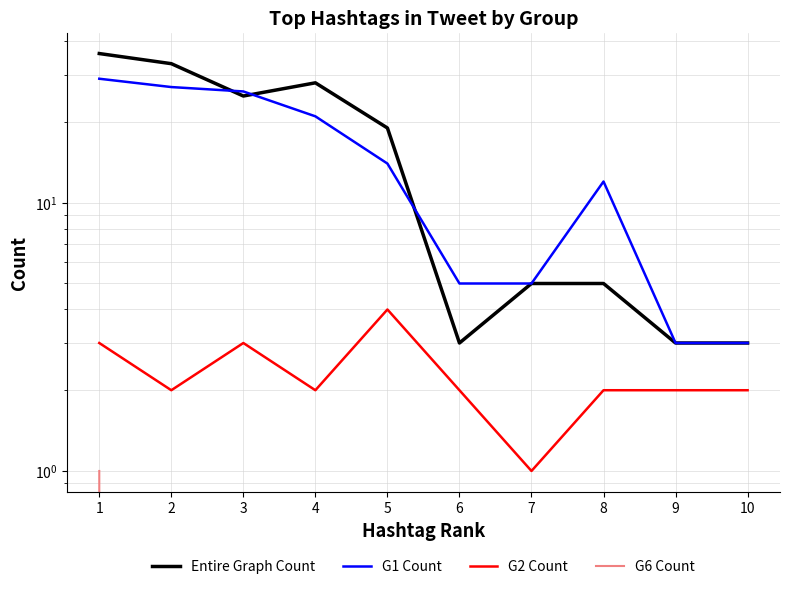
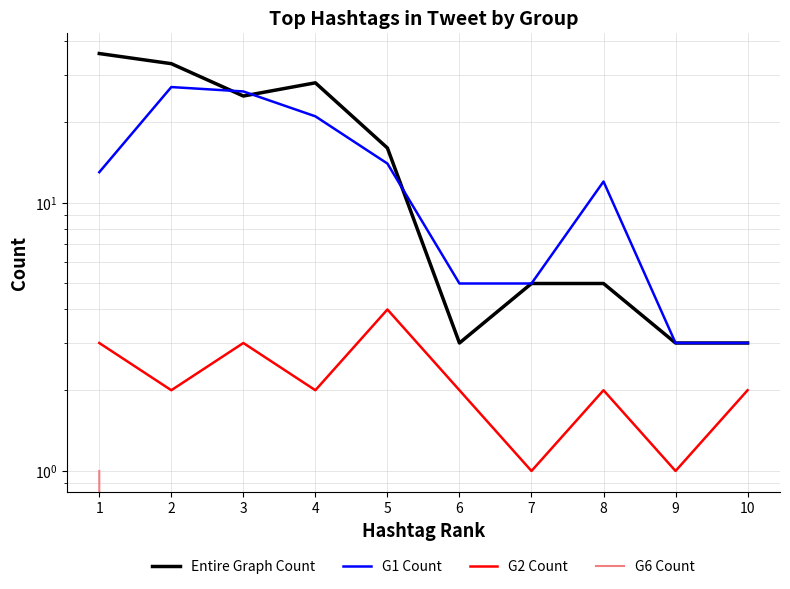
  {
    "Entire Graph Count": {
      "1": 36,
      "2": 33,
      "3": 25,
      "4": 28,
-     "5": 19,
+     "5": 16,
      "6": 3,
      "8": 5
    },
    "G1 Count": {
-     "1": 29,
+     "1": 13,
      "2": 27,
      "3": 26,
      "4": 21,
      "5": 14,
      "6": 5,
      "8": 12
    },
    "G2 Count": {
      "1": 3,
      "2": 2,
      "3": 3,
      "4": 2,
      "5": 4,
      "6": 2,
      "7": 1,
      "8": 2,
-     "9": 2,
+     "9": 1,
      "10": 2
    },
    "G6 Count": {
      "1": 1
    }
  }
